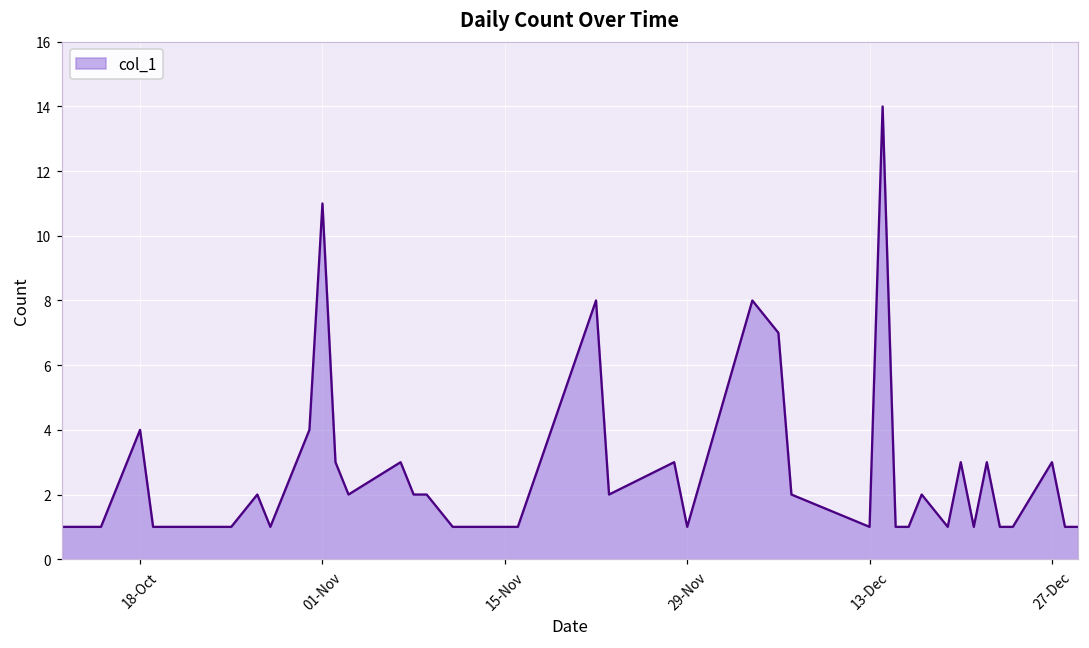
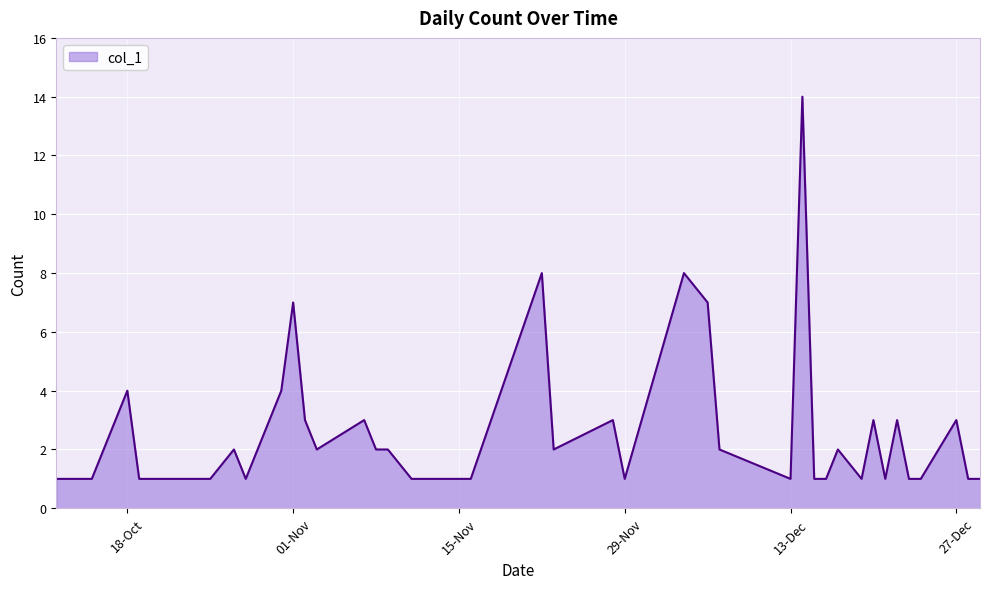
  {
    "18-Oct": 4,
-   "01-Nov": 11,
+   "01-Nov": 7,
    "15-Nov": 1,
    "29-Nov": 1,
    "13-Dec": 1,
    "27-Dec": 3
  }
